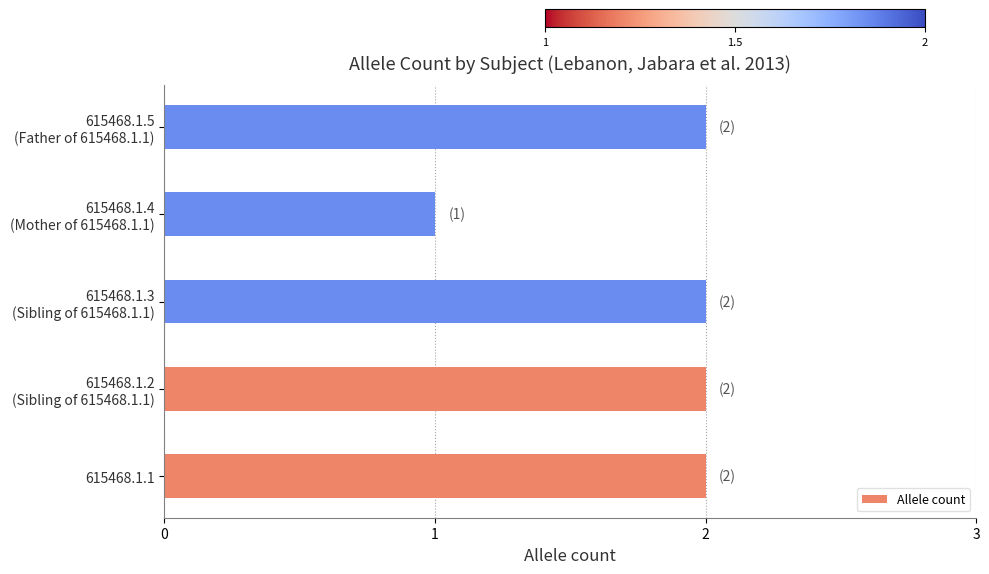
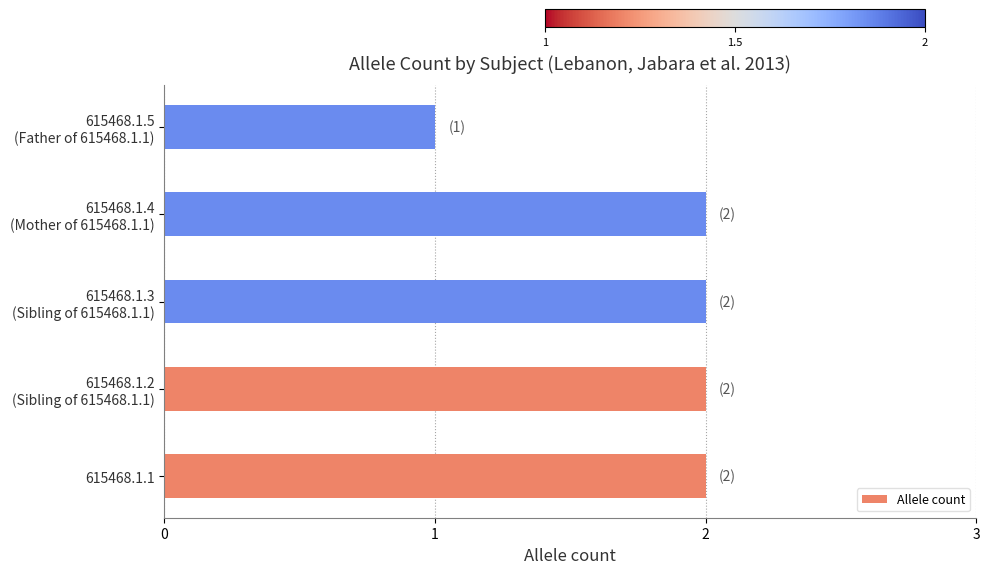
  {
-   "615468.1.5 (Father of 615468.1.1)": "(2)",
-   "615468.1.4 (Mother of 615468.1.1)": "(1)",
+   "615468.1.5 (Father of 615468.1.1)": "(1)",
+   "615468.1.4 (Mother of 615468.1.1)": "(2)",
    "615468.1.3 (Sibling of 615468.1.1)": "(2)",
    "615468.1.2 (Sibling of 615468.1.1)": "(2)",
    "615468.1.1": "(2)"
  }
